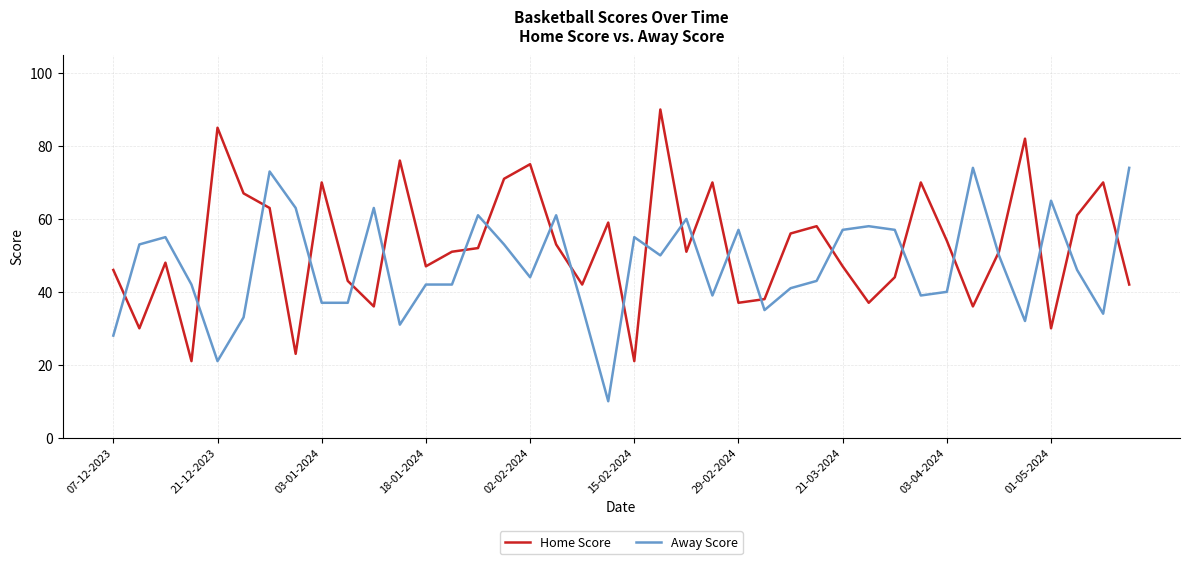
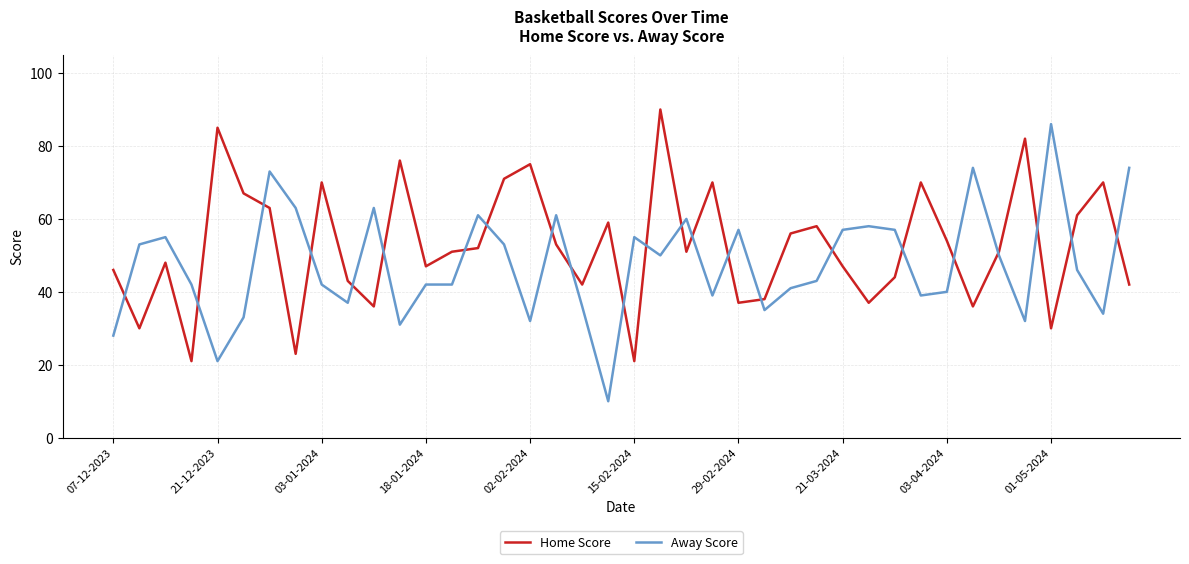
  {
    "Home Score": {
      "03-01-2024": 70,
      "02-02-2024": 75,
      "03-04-2024": 54,
      "01-05-2024": 30
    },
    "Away Score": {
-     "03-01-2024": 37,
-     "02-02-2024": 44,
+     "03-01-2024": 42,
+     "02-02-2024": 32,
      "03-04-2024": 40,
-     "01-05-2024": 65
+     "01-05-2024": 86
    }
  }
